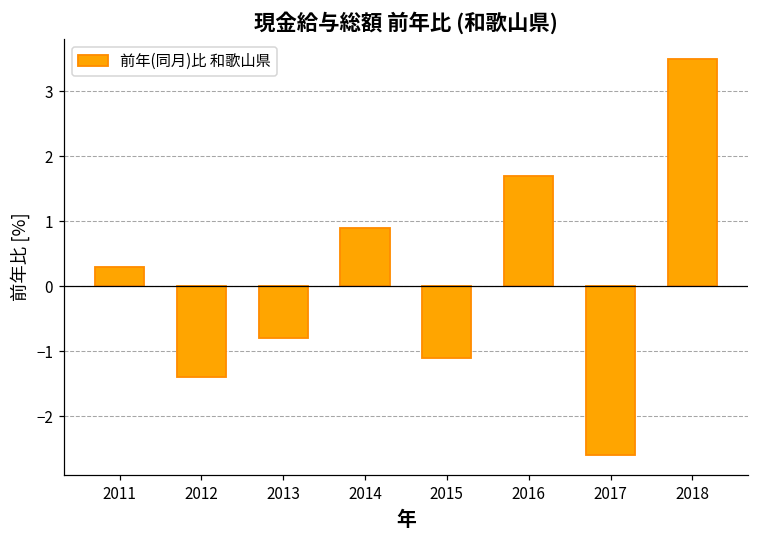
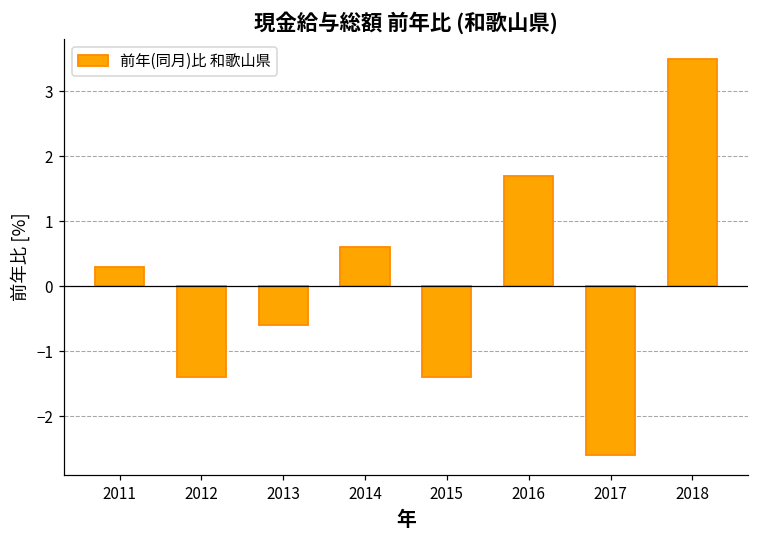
  {
    "2011": 0.3,
    "2012": -1.4,
-   "2013": -0.8,
-   "2014": 0.9,
-   "2015": -1.1,
+   "2013": -0.6,
+   "2014": 0.6,
+   "2015": -1.4,
    "2016": 1.7,
    "2017": -2.6,
    "2018": 3.5
  }
